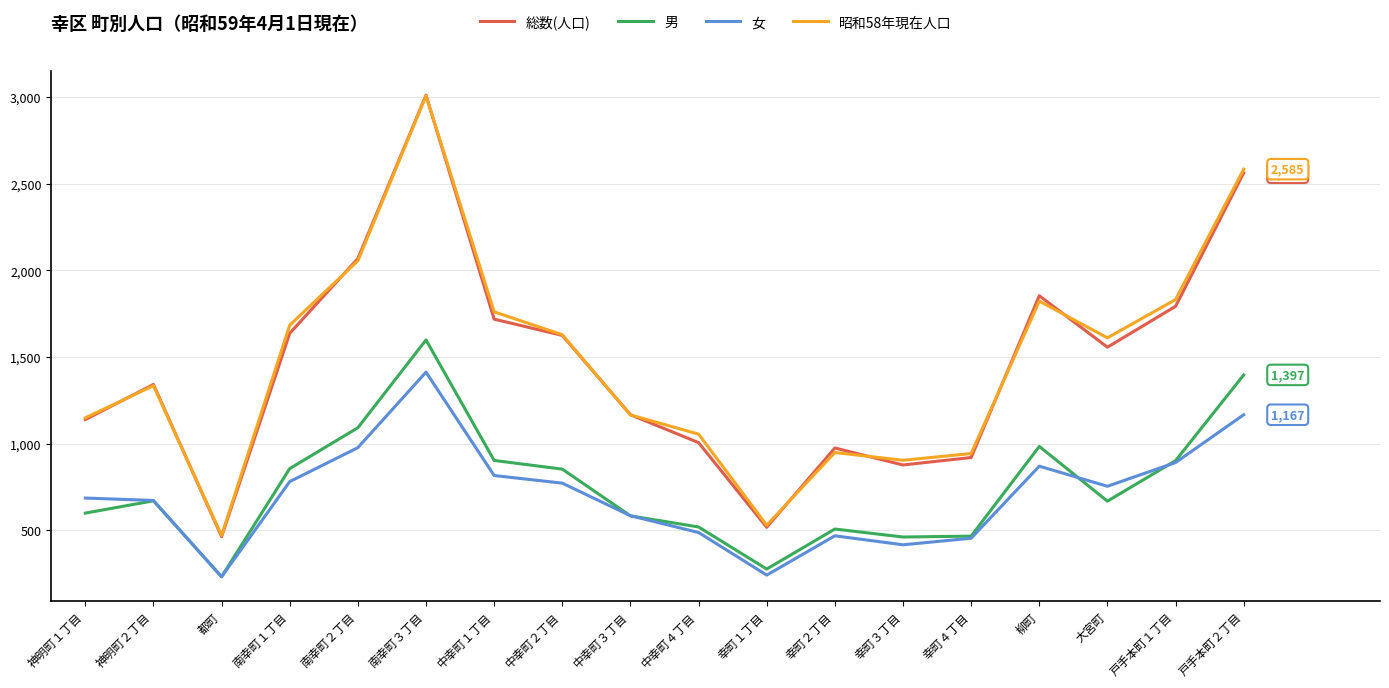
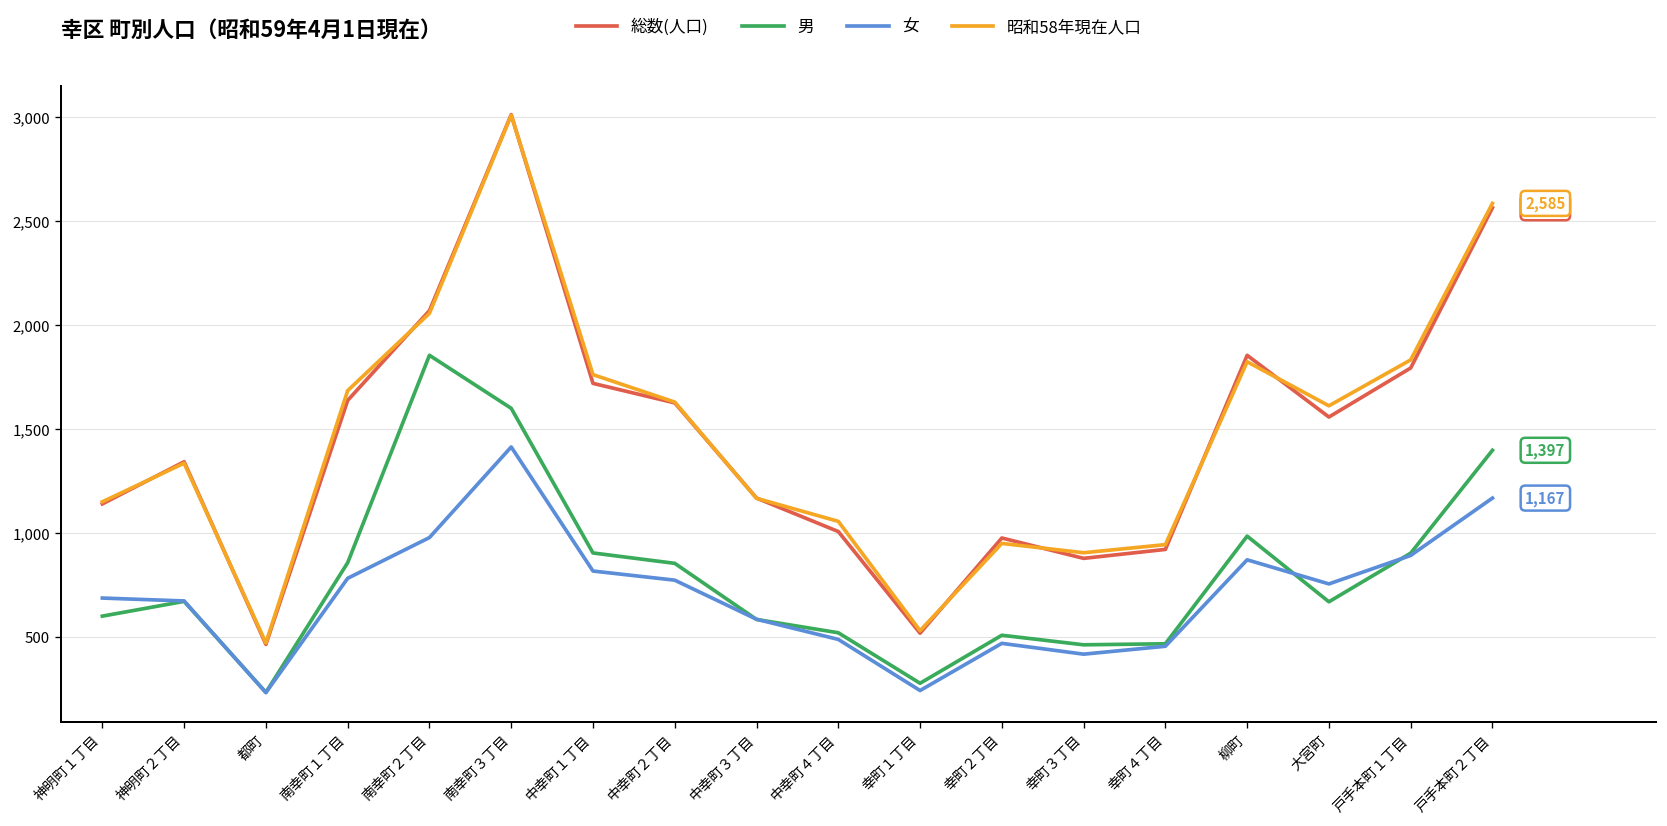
  {
    "総数(人口)": {
      "南幸町１丁目": "1,640",
      "中幸町１丁目": "1,720",
      "中幸町４丁目": "1,010",
      "幸町２丁目": "980",
      "幸町３丁目": "880",
      "幸町４丁目": "920",
      "柳町": "1,850",
      "大宮町": "1,560",
      "戸手本町１丁目": "1,790",
      "戸手本町２丁目": "2,560"
    },
    "男": {
      "神明町１丁目": "600",
      "南幸町１丁目": "860",
-     "南幸町２丁目": "1,090",
+     "南幸町２丁目": "1,850",
      "南幸町３丁目": "1,600",
      "中幸町１丁目": "900",
      "中幸町２丁目": "850",
      "中幸町４丁目": "520",
      "幸町１丁目": "280",
      "幸町２丁目": "510",
      "幸町３丁目": "460",
      "柳町": "980",
      "大宮町": "670",
      "戸手本町２丁目": "1,400"
    },
    "女": {
      "神明町１丁目": "690",
      "南幸町１丁目": "780",
      "南幸町２丁目": "980",
      "南幸町３丁目": "1,410",
      "中幸町１丁目": "820",
      "中幸町２丁目": "770",
      "中幸町４丁目": "490",
      "幸町１丁目": "240",
      "幸町２丁目": "470",
      "幸町３丁目": "420",
      "柳町": "870",
      "大宮町": "750",
      "戸手本町２丁目": "1,170"
    },
    "昭和58年現在人口": {
      "南幸町１丁目": "1,680",
      "中幸町１丁目": "1,760",
      "中幸町４丁目": "1,060",
      "幸町２丁目": "950",
      "幸町３丁目": "900",
      "幸町４丁目": "940",
      "柳町": "1,820",
      "大宮町": "1,610",
      "戸手本町１丁目": "1,830",
      "戸手本町２丁目": "2,590"
    }
  }
